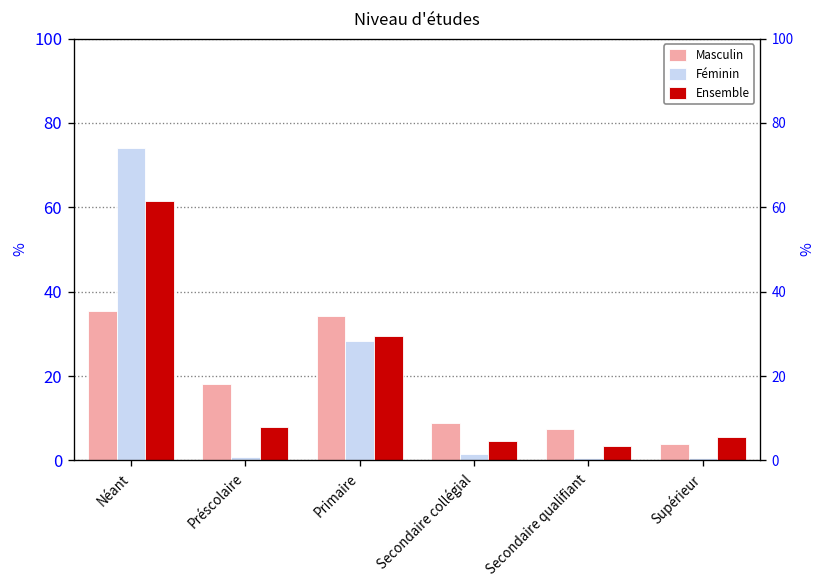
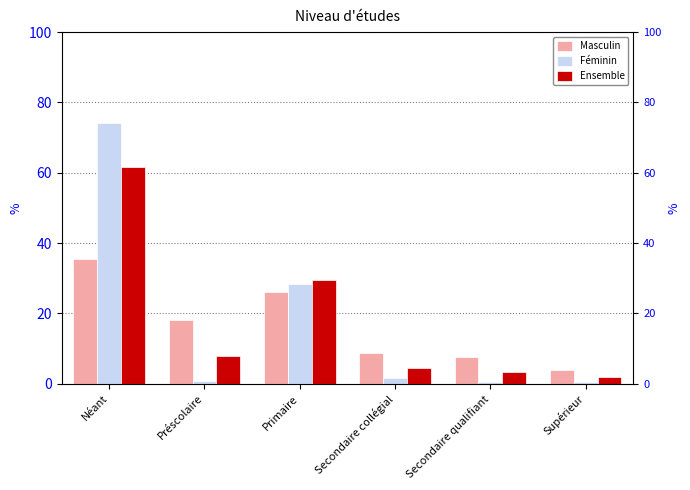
  {
    "Masculin": {
      "Néant": 36,
      "Préscolaire": 18,
-     "Primaire": 34,
+     "Primaire": 26,
      "Secondaire collégial": 9,
      "Secondaire qualifiant": 8,
      "Supérieur": 4
    },
    "Féminin": {
      "Néant": 74,
      "Préscolaire": 1,
      "Primaire": 28,
      "Secondaire collégial": 2
    },
    "Ensemble": {
      "Néant": 62,
      "Préscolaire": 8,
      "Primaire": 30,
      "Secondaire collégial": 5,
      "Secondaire qualifiant": 3,
-     "Supérieur": 6
+     "Supérieur": 2
    }
  }
